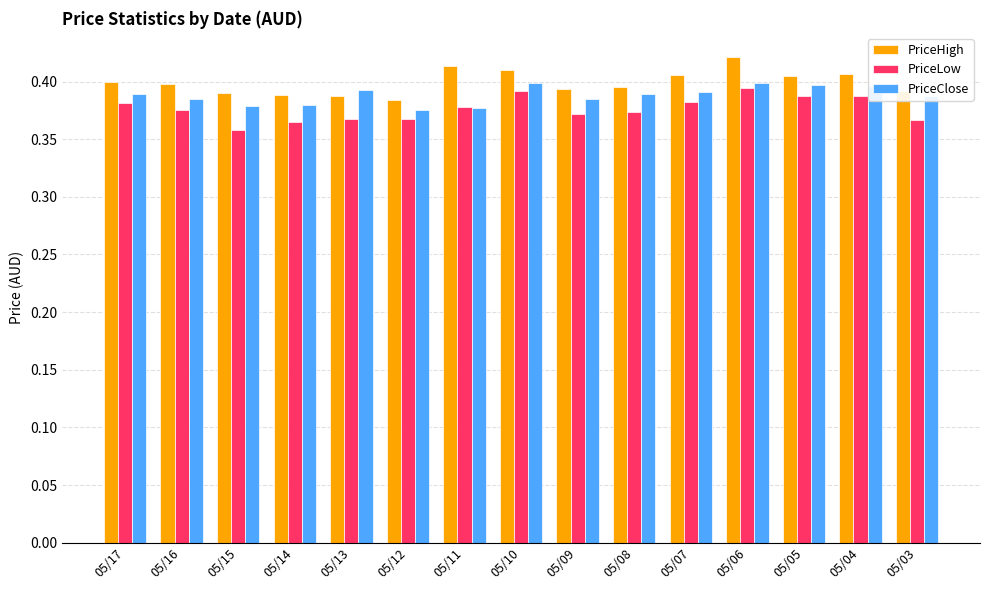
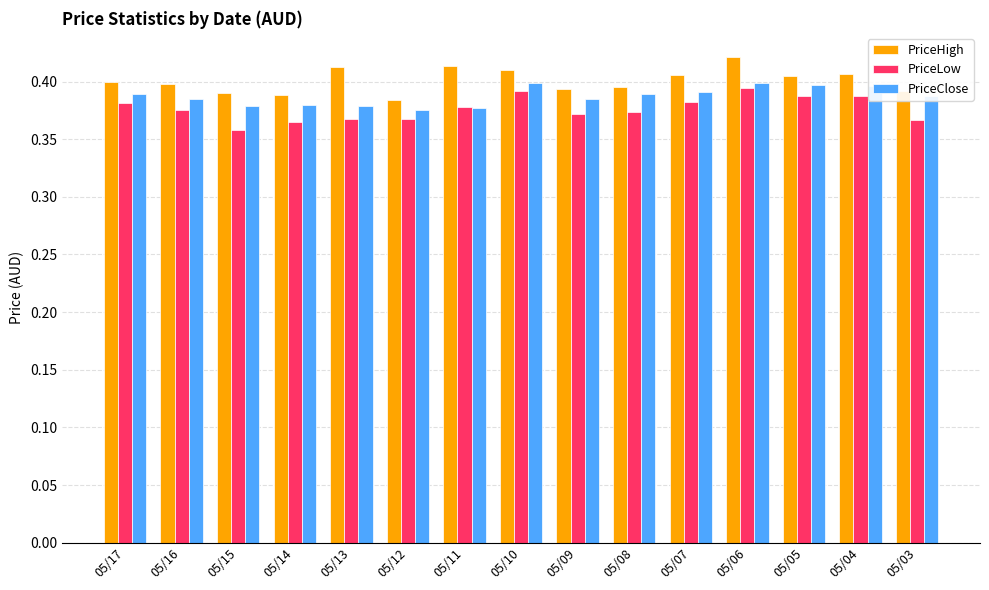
  {
    "PriceHigh": {
      "05/17": 0.399,
      "05/16": 0.398,
      "05/15": 0.390,
      "05/14": 0.388,
-     "05/13": 0.388,
+     "05/13": 0.412,
      "05/12": 0.384,
      "05/11": 0.414,
      "05/10": 0.410,
      "05/09": 0.394,
      "05/08": 0.396,
      "05/07": 0.405,
      "05/06": 0.421,
      "05/05": 0.405,
      "05/04": 0.406
    },
    "PriceLow": {
      "05/17": 0.381,
      "05/16": 0.375,
      "05/15": 0.358,
      "05/14": 0.365,
      "05/13": 0.368,
      "05/12": 0.368,
      "05/11": 0.378,
      "05/10": 0.392,
      "05/09": 0.372,
      "05/08": 0.374,
      "05/07": 0.383,
      "05/06": 0.395,
      "05/05": 0.388,
      "05/04": 0.388,
      "05/03": 0.366
    },
    "PriceClose": {
      "05/17": 0.390,
      "05/16": 0.385,
      "05/15": 0.379,
      "05/14": 0.380,
-     "05/13": 0.393,
+     "05/13": 0.379,
      "05/12": 0.376,
      "05/11": 0.377,
      "05/10": 0.399,
      "05/09": 0.385,
      "05/08": 0.389,
      "05/07": 0.391,
      "05/06": 0.399,
      "05/05": 0.397
    }
  }
